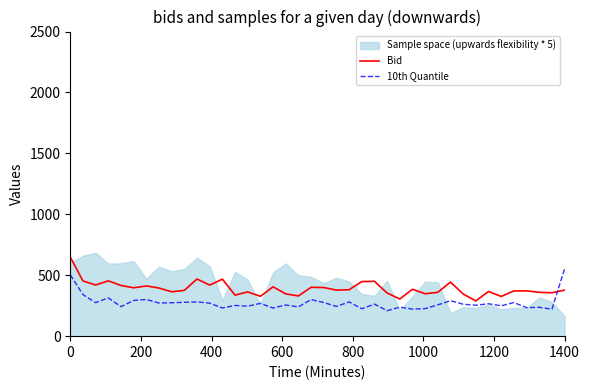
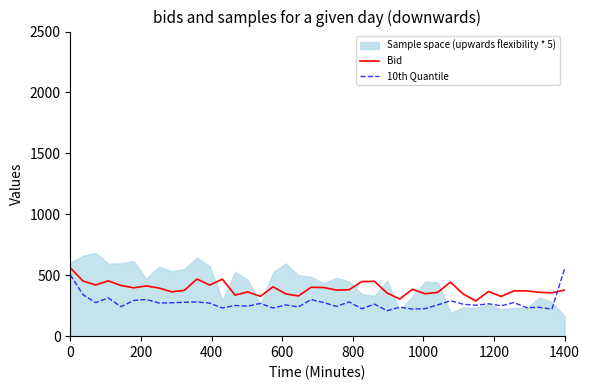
  {
    "Bid": {
-     "0": 650,
+     "0": 560,
      "1400": 380
    },
    "Sample space (upwards flexibility * 5)": {
      "0": 600,
      "1400": 160
    },
    "10th Quantile": {
      "0": 500,
      "1400": 550
    }
  }
